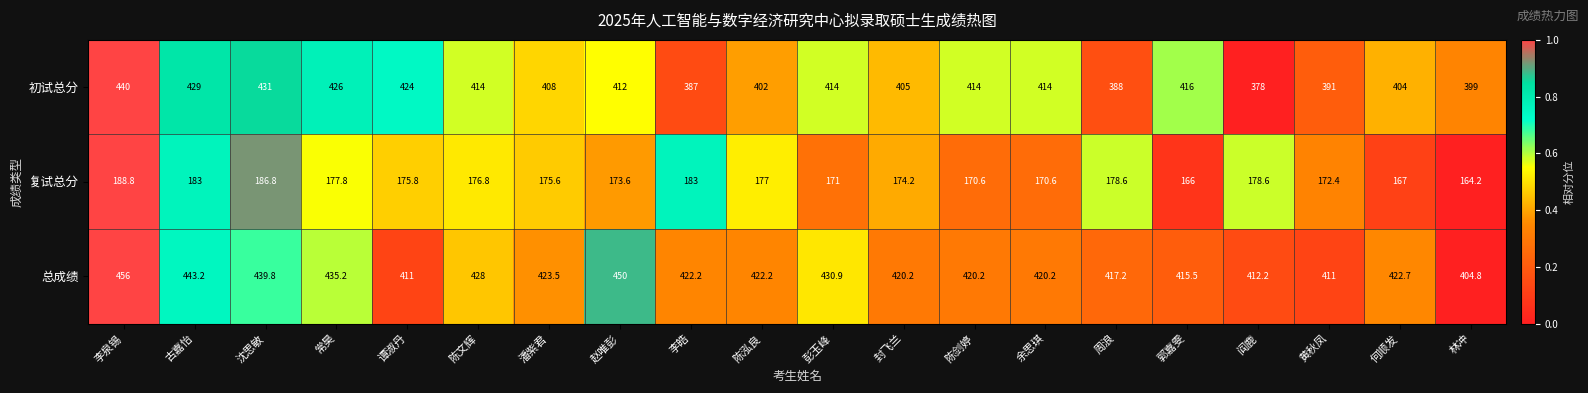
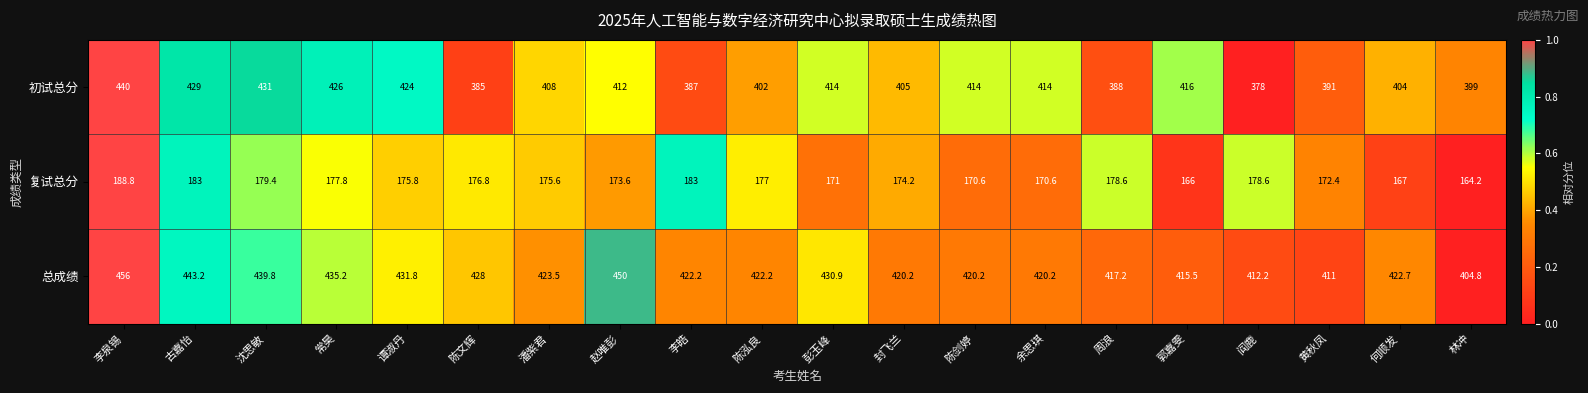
  {
    "初试总分": {
      "李泉锡": 440,
      "古嘉怡": 429,
      "沈思敏": 431,
      "常昊": 426,
      "谭淑丹": 424,
-     "陈文辉": 414,
+     "陈文辉": 385,
      "潘紫君": 408,
      "赵唯彭": 412,
      "李皓": 387,
      "陈泓良": 402,
      "彭玉峰": 414,
      "封飞兰": 405,
      "陈剑婷": 414,
      "余思琪": 414,
      "周浪": 388,
      "郭嘉雯": 416,
      "阎鹿": 378,
      "黄秋凤": 391,
      "何顺发": 404,
      "林冲": 399
    },
    "复试总分": {
      "李泉锡": 188.8,
      "古嘉怡": 183,
-     "沈思敏": 186.8,
+     "沈思敏": 179.4,
      "常昊": 177.8,
      "谭淑丹": 175.8,
      "陈文辉": 176.8,
      "潘紫君": 175.6,
      "赵唯彭": 173.6,
      "李皓": 183,
      "陈泓良": 177,
      "彭玉峰": 171,
      "封飞兰": 174.2,
      "陈剑婷": 170.6,
      "余思琪": 170.6,
      "周浪": 178.6,
      "郭嘉雯": 166,
      "阎鹿": 178.6,
      "黄秋凤": 172.4,
      "何顺发": 167,
      "林冲": 164.2
    },
    "总成绩": {
      "李泉锡": 456,
      "古嘉怡": 443.2,
      "沈思敏": 439.8,
      "常昊": 435.2,
-     "谭淑丹": 411,
+     "谭淑丹": 431.8,
      "陈文辉": 428,
      "潘紫君": 423.5,
      "赵唯彭": 450,
      "李皓": 422.2,
      "陈泓良": 422.2,
      "彭玉峰": 430.9,
      "封飞兰": 420.2,
      "陈剑婷": 420.2,
      "余思琪": 420.2,
      "周浪": 417.2,
      "郭嘉雯": 415.5,
      "阎鹿": 412.2,
      "黄秋凤": 411,
      "何顺发": 422.7,
      "林冲": 404.8
    }
  }
